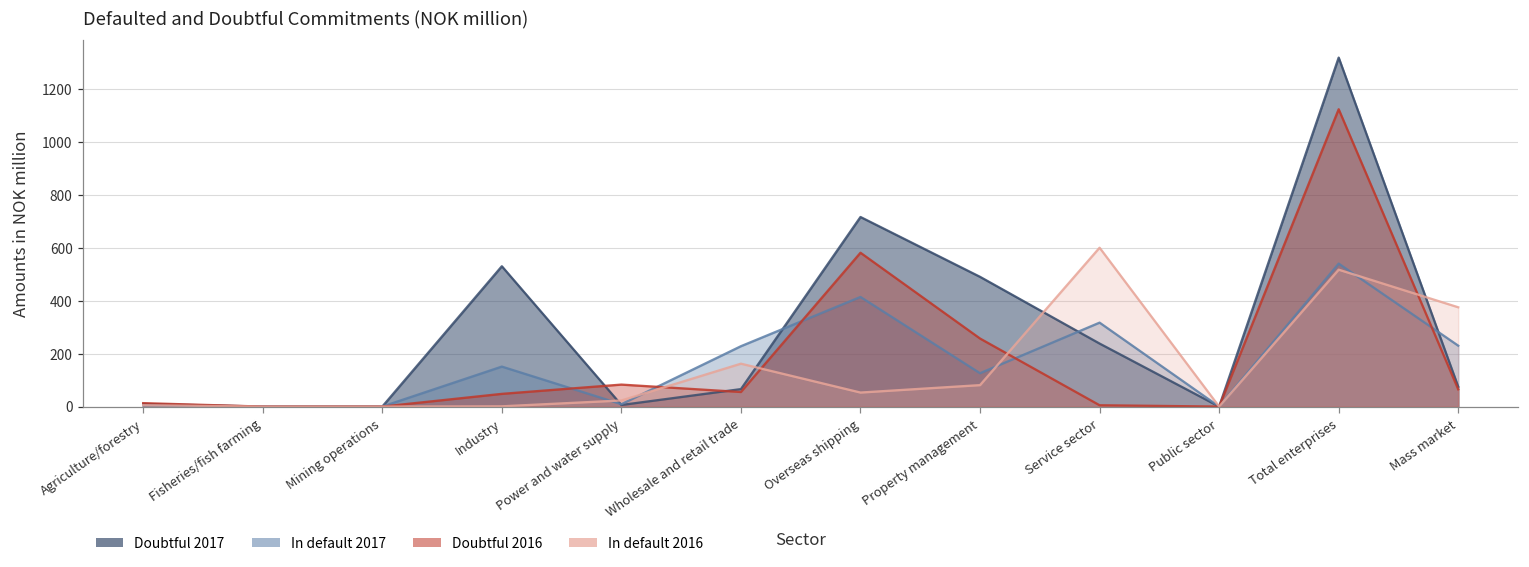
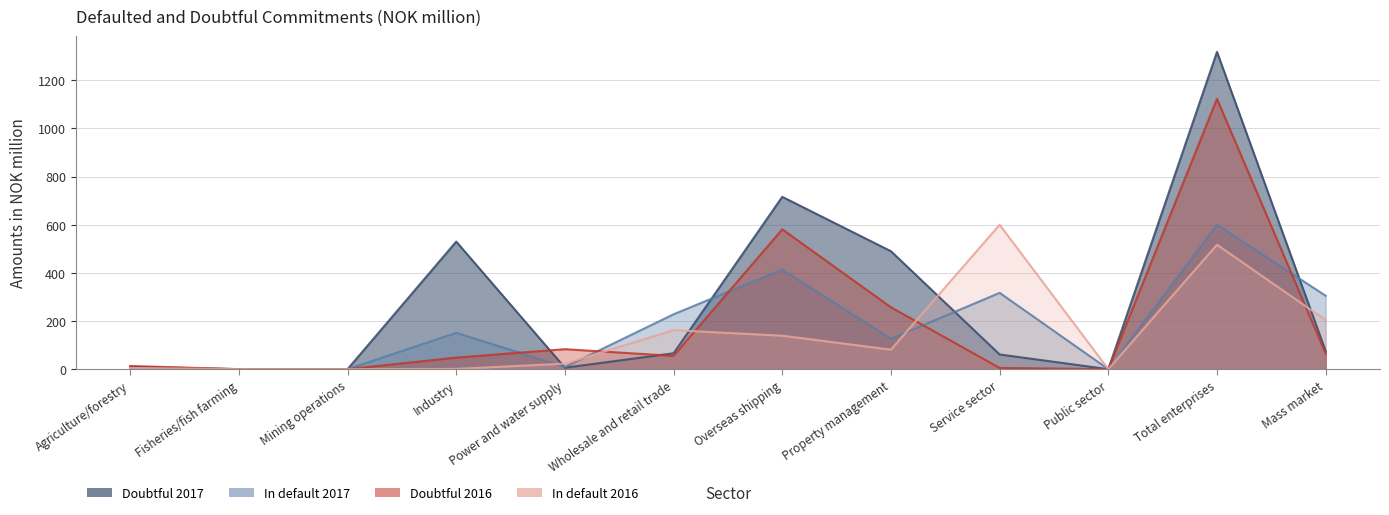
  {
    "Doubtful 2017": {
      "Industry": 530,
      "Wholesale and retail trade": 70,
      "Overseas shipping": 720,
      "Property management": 490,
-     "Service sector": 240,
+     "Service sector": 60,
      "Total enterprises": 1320
    },
    "In default 2017": {
      "Industry": 150,
      "Wholesale and retail trade": 230,
      "Overseas shipping": 410,
      "Property management": 130,
      "Service sector": 320,
-     "Total enterprises": 540,
-     "Mass market": 230
+     "Total enterprises": 600,
+     "Mass market": 310
    },
    "Doubtful 2016": {
      "Industry": 50,
      "Power and water supply": 80,
      "Wholesale and retail trade": 60,
      "Overseas shipping": 580,
      "Property management": 260,
      "Service sector": 10,
      "Total enterprises": 1120
    },
    "In default 2016": {
      "Industry": 0,
      "Power and water supply": 20,
      "Wholesale and retail trade": 160,
-     "Overseas shipping": 50,
+     "Overseas shipping": 140,
      "Property management": 80,
      "Service sector": 600,
      "Total enterprises": 520,
-     "Mass market": 380
+     "Mass market": 200
    }
  }
